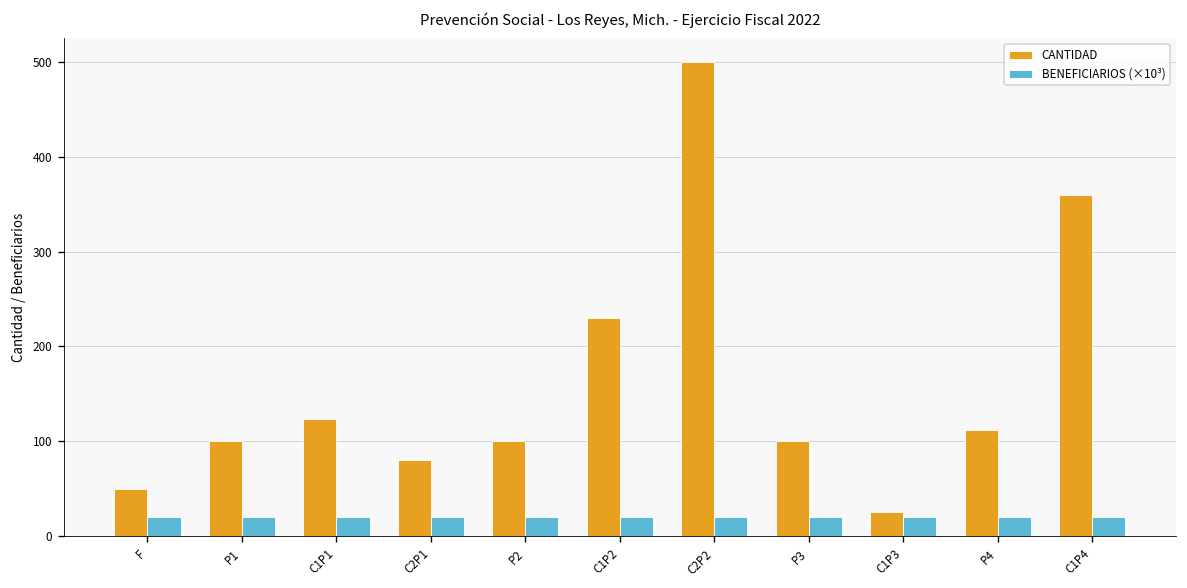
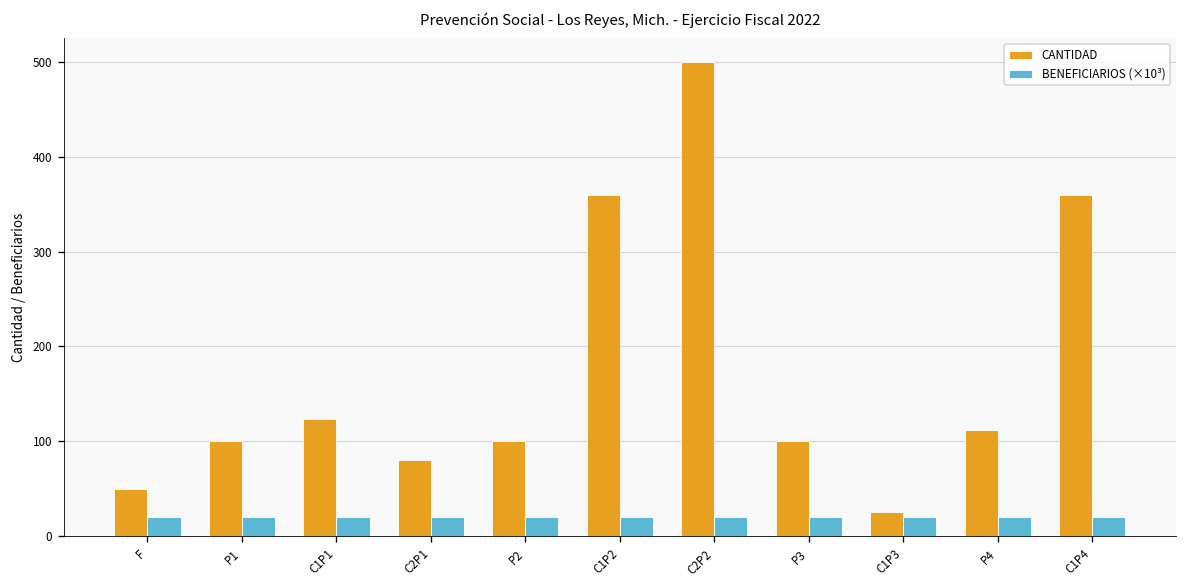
  {
    "CANTIDAD": {
      "F": 50,
      "P1": 100,
      "C1P1": 120,
      "C2P1": 80,
      "P2": 100,
-     "C1P2": 230,
+     "C1P2": 360,
      "C2P2": 500,
      "P3": 100,
      "C1P3": 30,
      "P4": 110,
      "C1P4": 360
    },
    "BENEFICIARIOS (×10³)": {
      "F": 20,
      "P1": 20,
      "C1P1": 20,
      "C2P1": 20,
      "P2": 20,
      "C1P2": 20,
      "C2P2": 20,
      "P3": 20,
      "C1P3": 20,
      "P4": 20,
      "C1P4": 20
    }
  }
